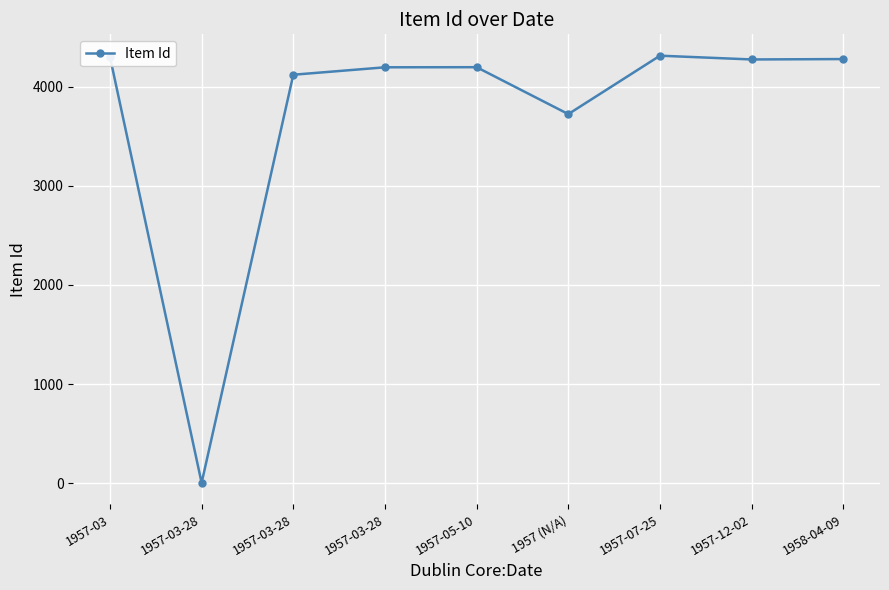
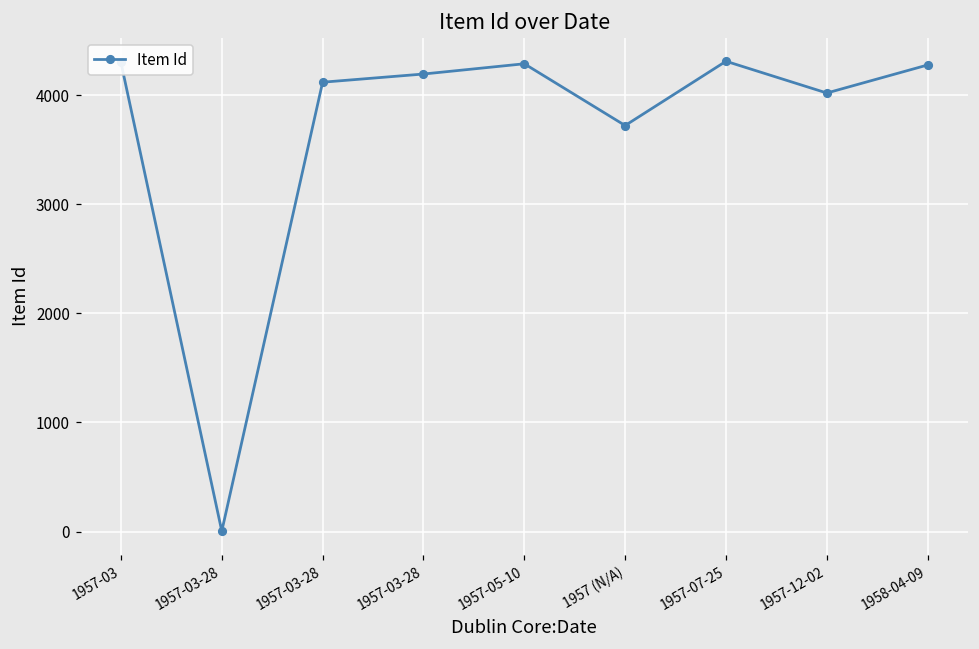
  {
-   "1957-05-10": 4200,
+   "1957-05-10": 4300,
    "1957 (N/A)": 3700,
    "1957-07-25": 4300,
-   "1957-12-02": 4300,
+   "1957-12-02": 4000,
    "1958-04-09": 4300
  }
